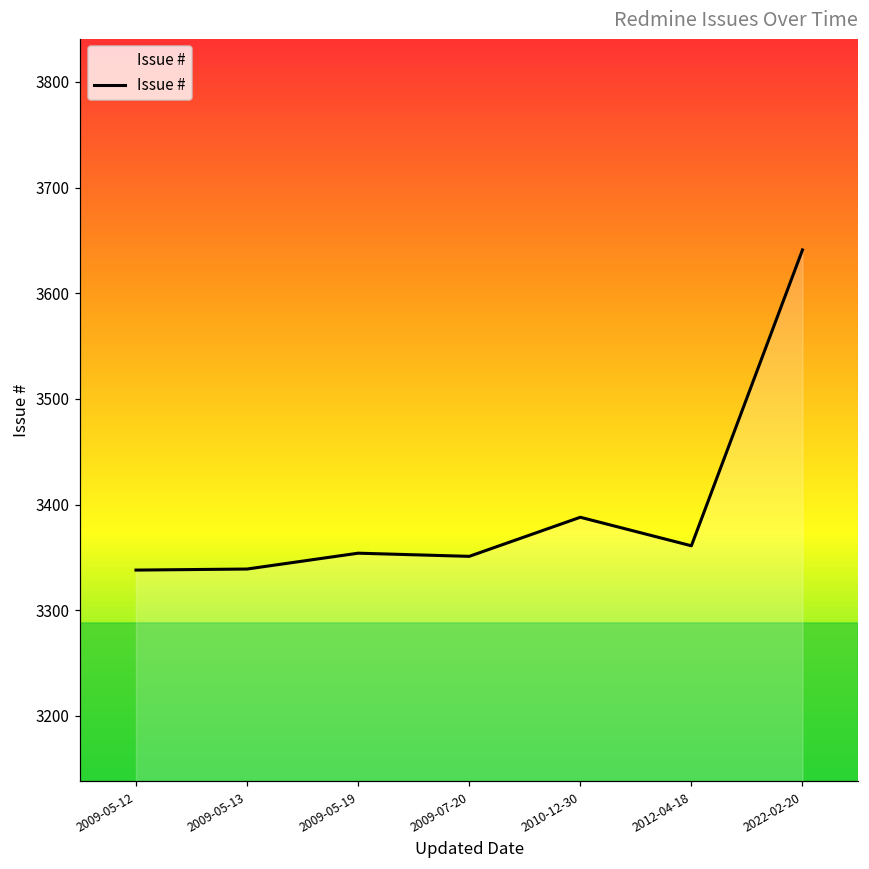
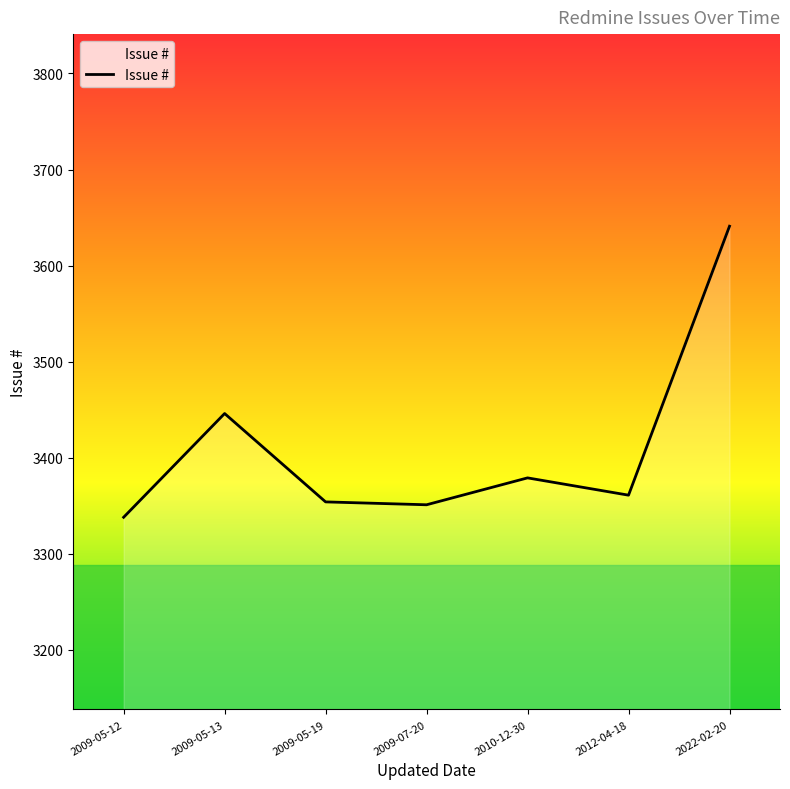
  {
    "2009-05-12": 3340,
-   "2009-05-13": 3340,
+   "2009-05-13": 3450,
    "2009-05-19": 3350,
    "2009-07-20": 3350,
-   "2010-12-30": 3390,
+   "2010-12-30": 3380,
    "2012-04-18": 3360,
    "2022-02-20": 3640
  }
